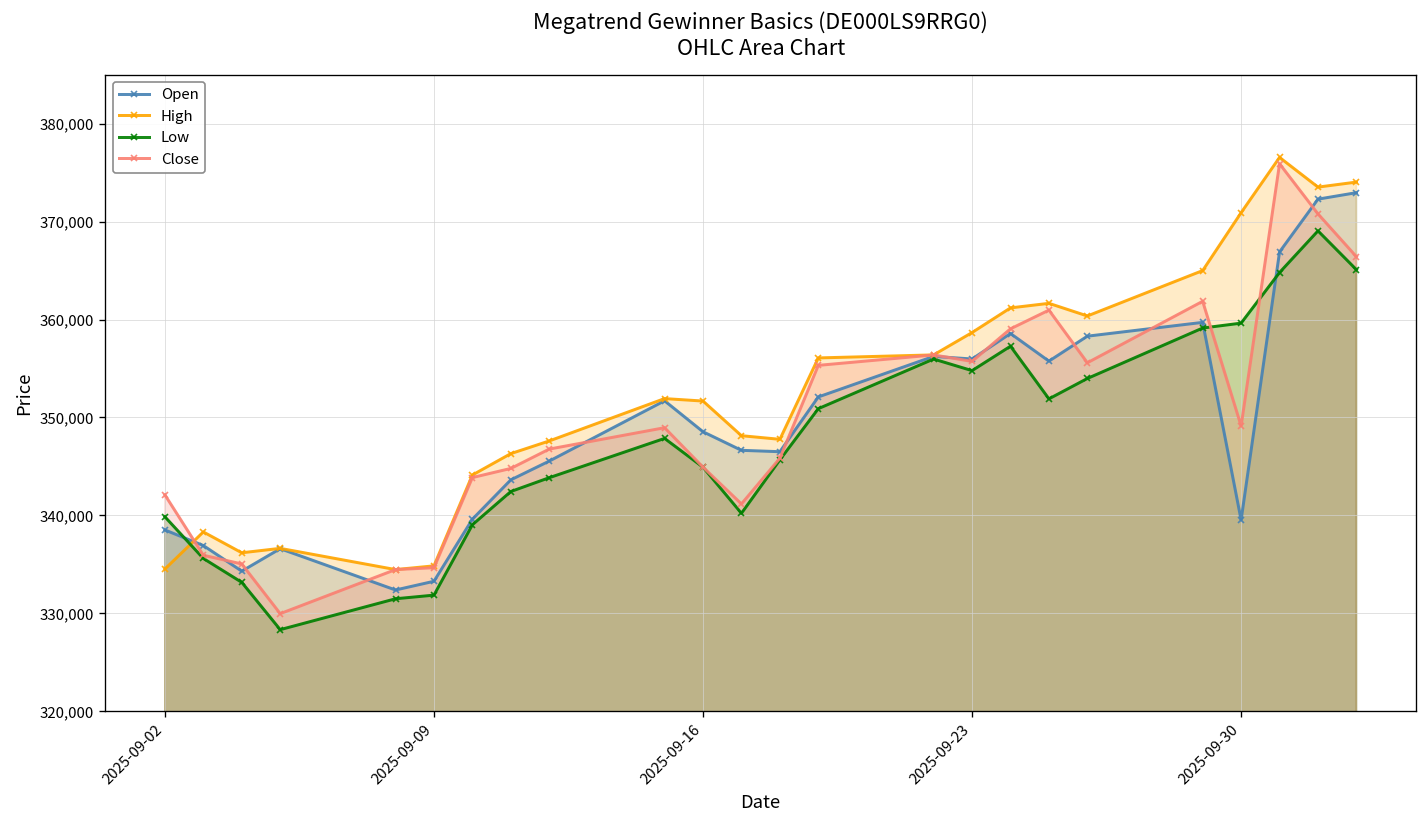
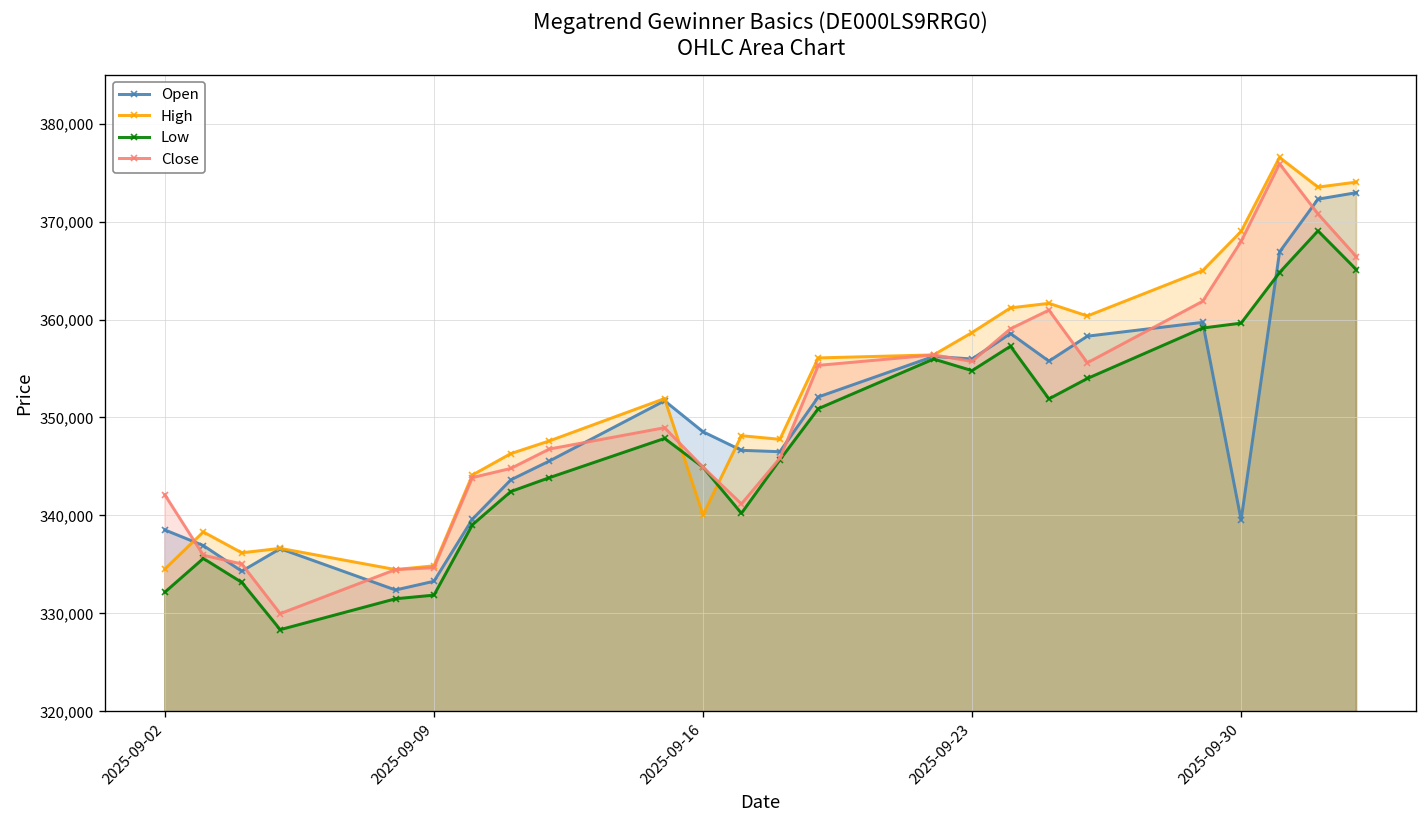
  {
    "Open": {
      "2025-09-02": "339,000",
      "2025-09-09": "333,000",
      "2025-09-16": "349,000",
      "2025-09-30": "340,000"
    },
    "High": {
      "2025-09-02": "335,000",
-     "2025-09-16": "352,000",
+     "2025-09-16": "340,000",
      "2025-09-23": "359,000",
-     "2025-09-30": "371,000"
+     "2025-09-30": "369,000"
    },
    "Low": {
-     "2025-09-02": "340,000",
+     "2025-09-02": "332,000",
      "2025-09-09": "332,000",
      "2025-09-23": "355,000",
      "2025-09-30": "360,000"
    },
    "Close": {
      "2025-09-02": "342,000",
-     "2025-09-30": "349,000"
+     "2025-09-30": "368,000"
    }
  }
